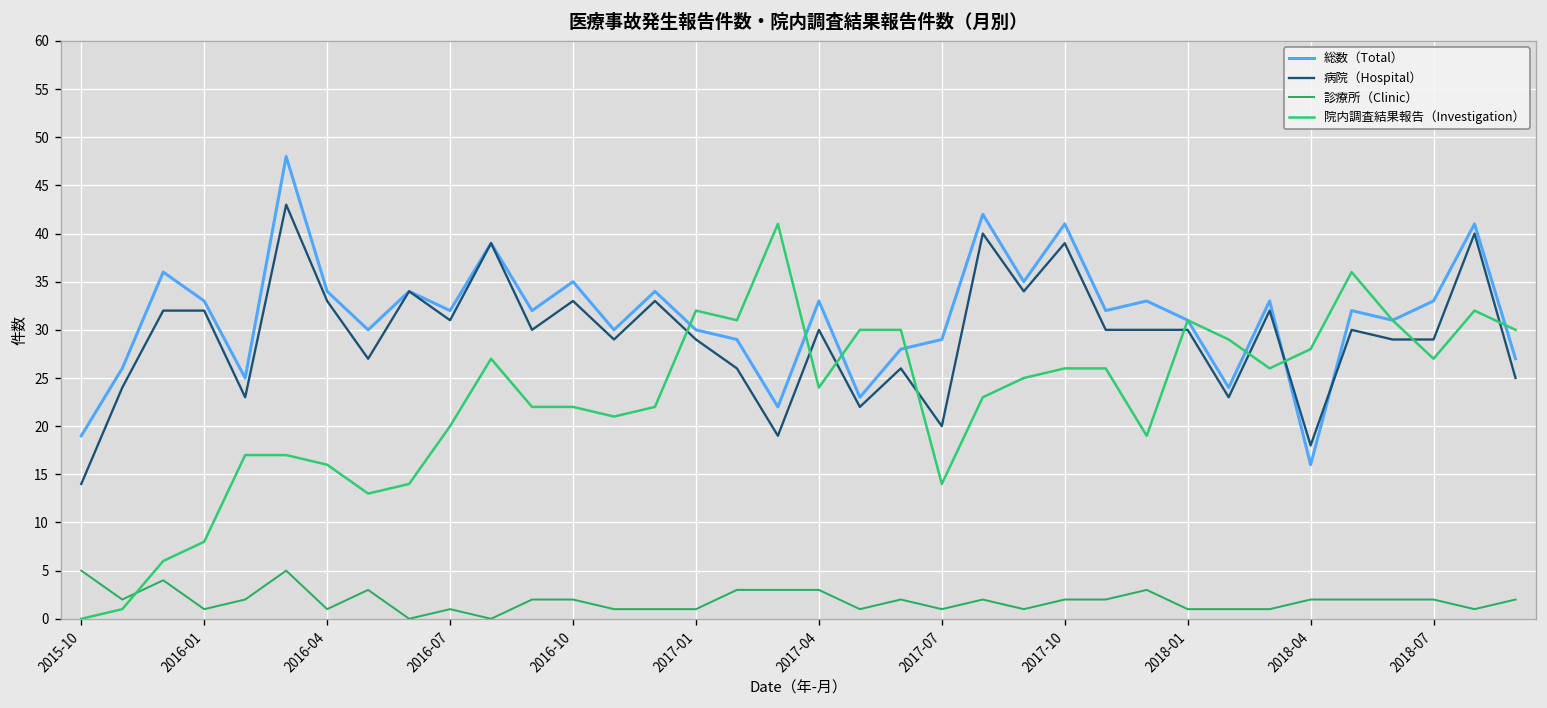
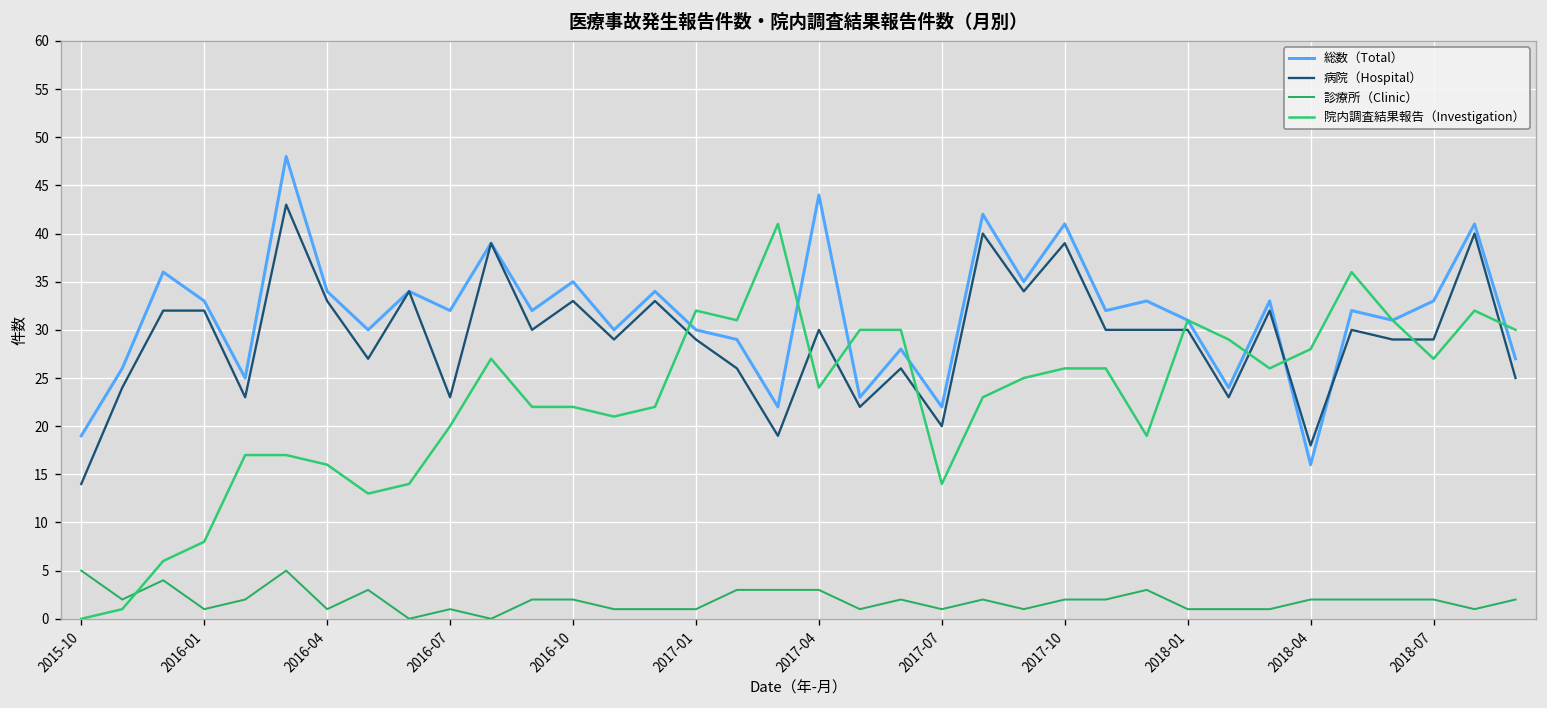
  {
    "総数（Total）": {
      "2015-10": 19,
      "2016-01": 33,
      "2016-04": 34,
      "2016-07": 32,
      "2016-10": 35,
      "2017-01": 30,
-     "2017-04": 33,
-     "2017-07": 29,
+     "2017-04": 44,
+     "2017-07": 22,
      "2017-10": 41,
      "2018-04": 16,
      "2018-07": 33
    },
    "病院（Hospital）": {
      "2015-10": 14,
      "2016-01": 32,
      "2016-04": 33,
-     "2016-07": 31,
+     "2016-07": 23,
      "2016-10": 33,
      "2017-01": 29,
      "2017-04": 30,
      "2017-07": 20,
      "2017-10": 39,
      "2018-01": 30,
      "2018-04": 18,
      "2018-07": 29
    }
  }
